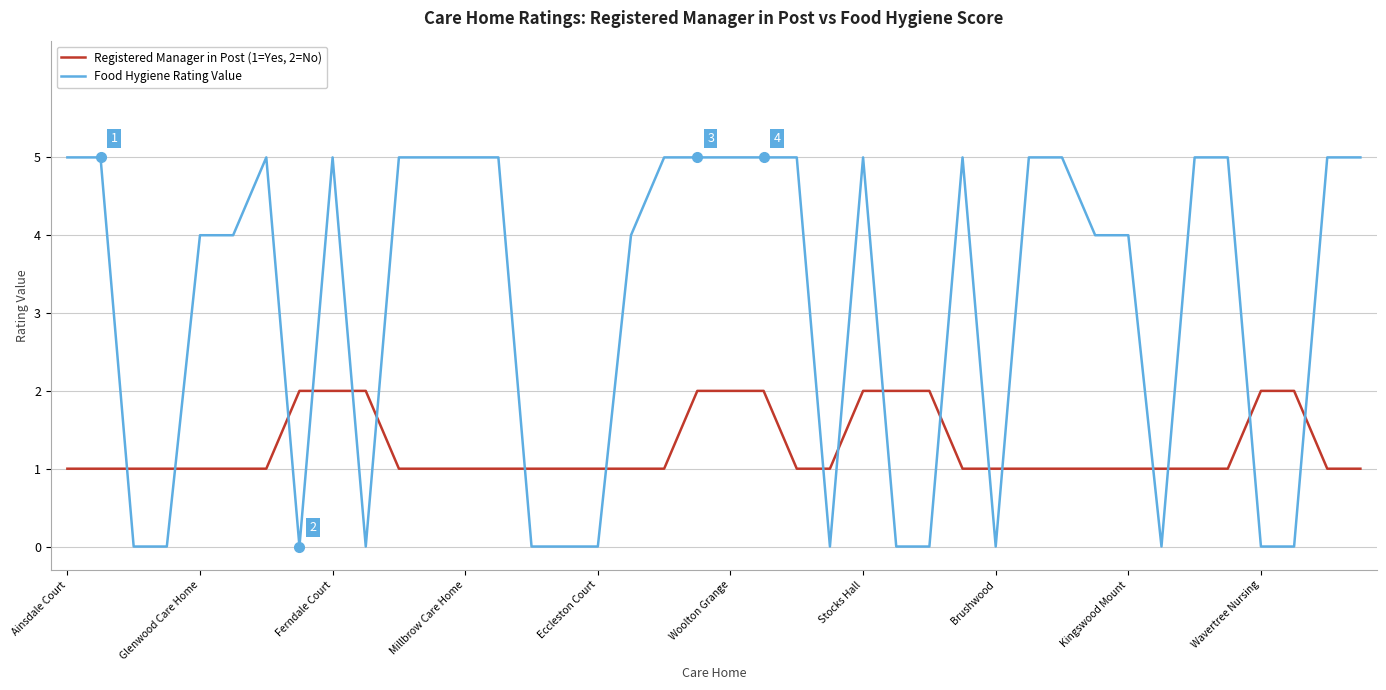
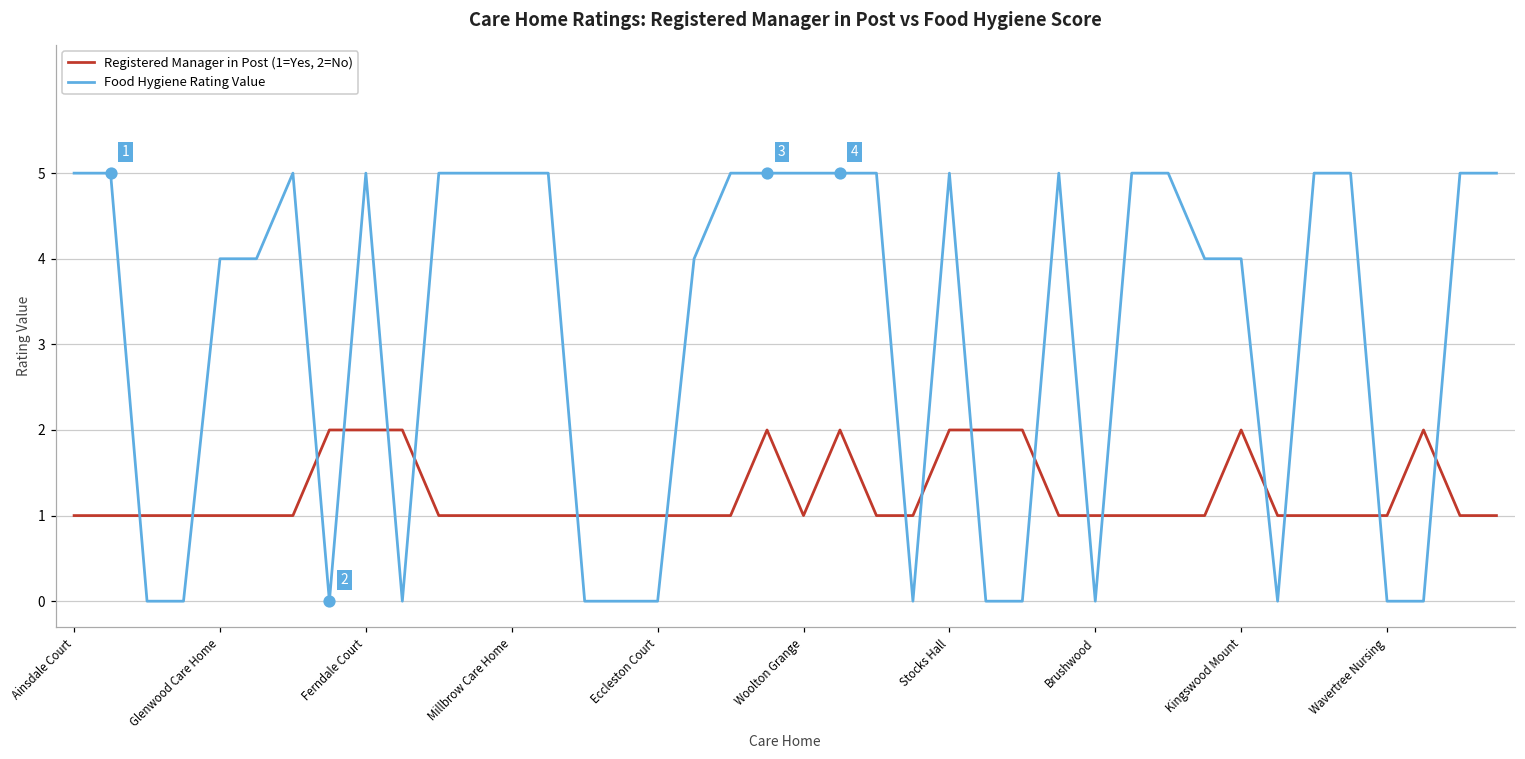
  {
    "Registered Manager in Post (1=Yes, 2=No)": {
      "Ainsdale Court": 1,
      "Glenwood Care Home": 1,
      "Ferndale Court": 2,
      "Millbrow Care Home": 1,
      "Eccleston Court": 1,
-     "Woolton Grange": 2,
+     "Woolton Grange": 1,
      "Stocks Hall": 2,
      "Brushwood": 1,
-     "Kingswood Mount": 1,
-     "Wavertree Nursing": 2
+     "Kingswood Mount": 2,
+     "Wavertree Nursing": 1
    }
  }
